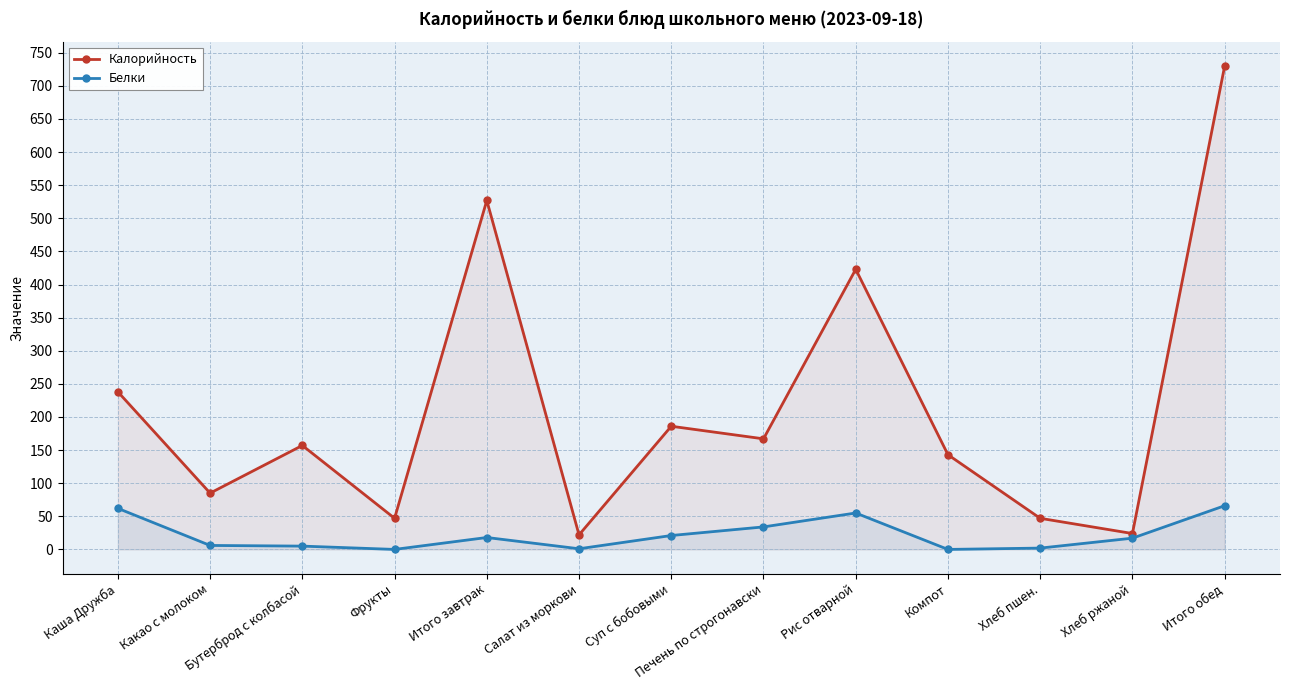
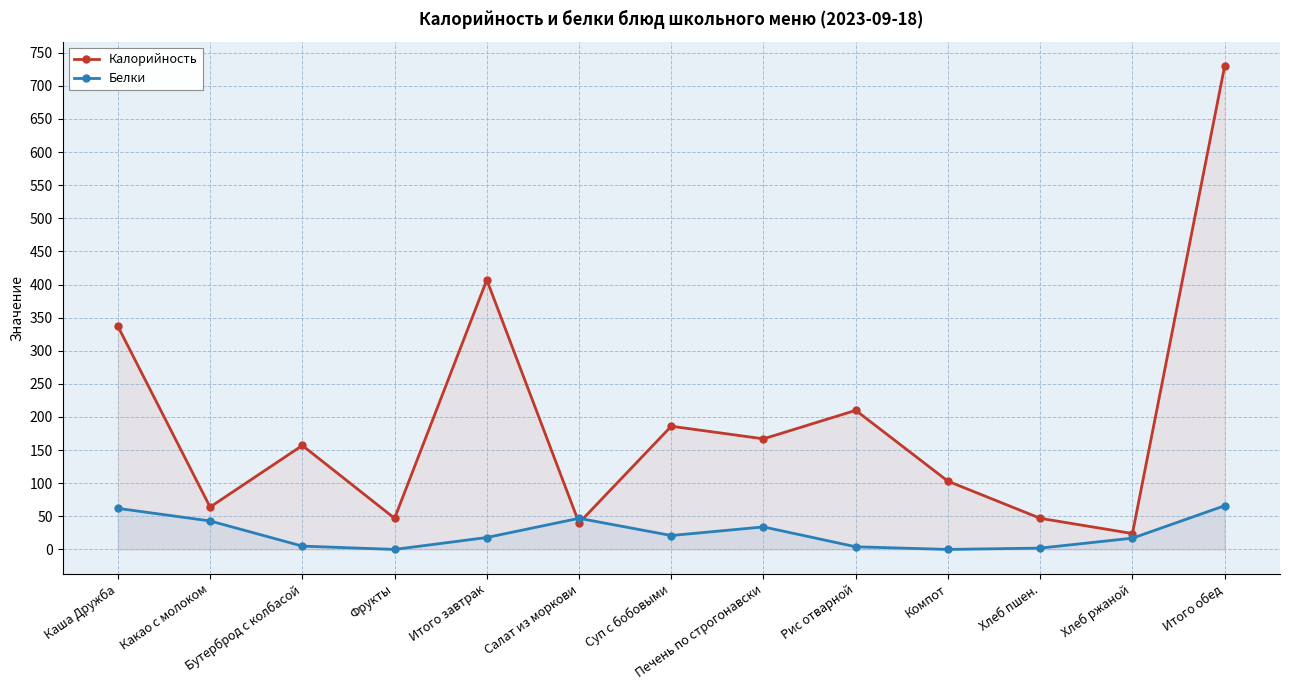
  {
    "Калорийность": {
-     "Каша Дружба": 240,
-     "Какао с молоком": 90,
+     "Каша Дружба": 340,
+     "Какао с молоком": 60,
      "Бутерброд с колбасой": 160,
      "Фрукты": 50,
-     "Итого завтрак": 530,
-     "Салат из моркови": 20,
+     "Итого завтрак": 410,
+     "Салат из моркови": 40,
      "Суп с бобовыми": 190,
      "Печень по строгонавски": 170,
-     "Рис отварной": 420,
-     "Компот": 140,
+     "Рис отварной": 210,
+     "Компот": 100,
      "Хлеб пшен.": 50,
      "Хлеб ржаной": 20,
      "Итого обед": 730
    },
    "Белки": {
      "Каша Дружба": 60,
-     "Какао с молоком": 10,
+     "Какао с молоком": 40,
      "Бутерброд с колбасой": 10,
      "Фрукты": 0,
      "Итого завтрак": 20,
-     "Салат из моркови": 0,
+     "Салат из моркови": 50,
      "Суп с бобовыми": 20,
      "Печень по строгонавски": 30,
-     "Рис отварной": 60,
+     "Рис отварной": 0,
      "Компот": 0,
      "Хлеб пшен.": 0,
      "Хлеб ржаной": 20,
      "Итого обед": 70
    }
  }
